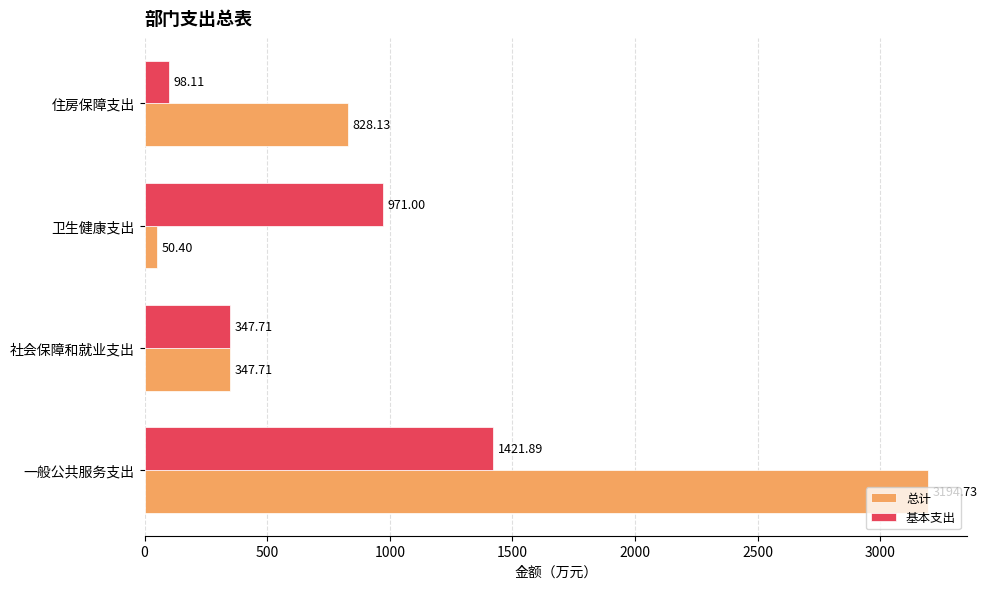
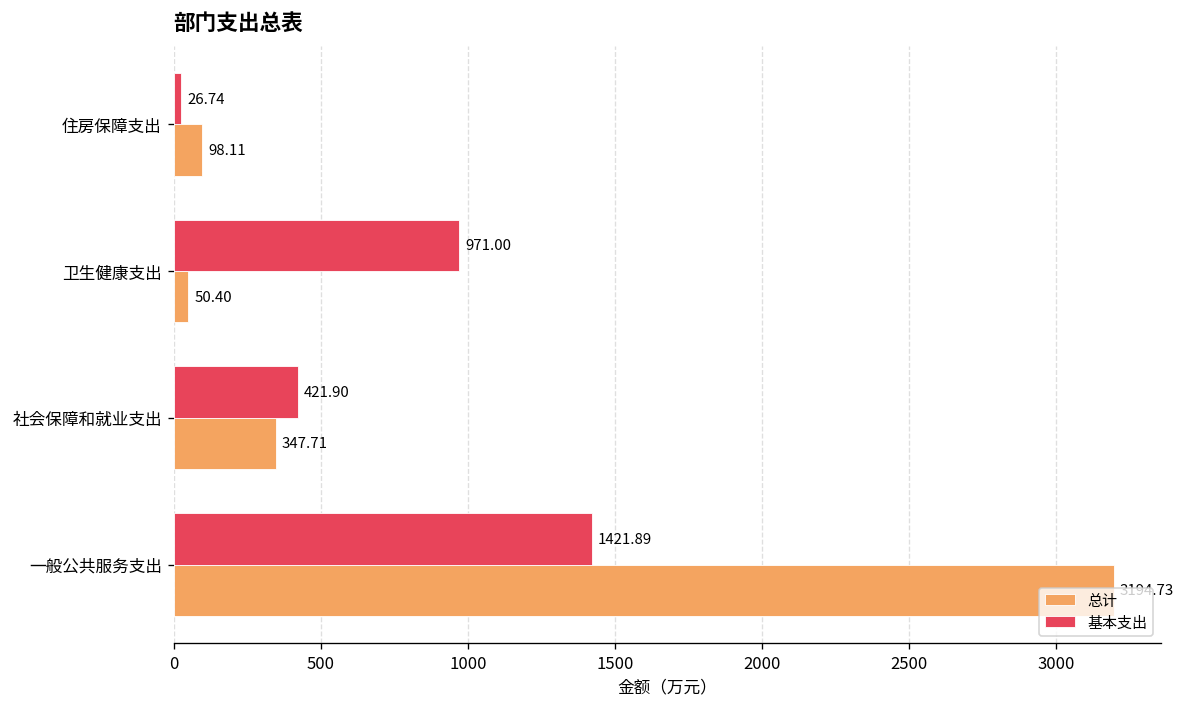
  {
    "总计": {
-     "住房保障支出": 828.13,
+     "住房保障支出": 98.11,
      "卫生健康支出": 50.40,
      "社会保障和就业支出": 347.71
    },
    "基本支出": {
-     "住房保障支出": 98.11,
+     "住房保障支出": 26.74,
      "卫生健康支出": 971.00,
-     "社会保障和就业支出": 347.71,
+     "社会保障和就业支出": 421.90,
      "一般公共服务支出": 1421.89
    }
  }
